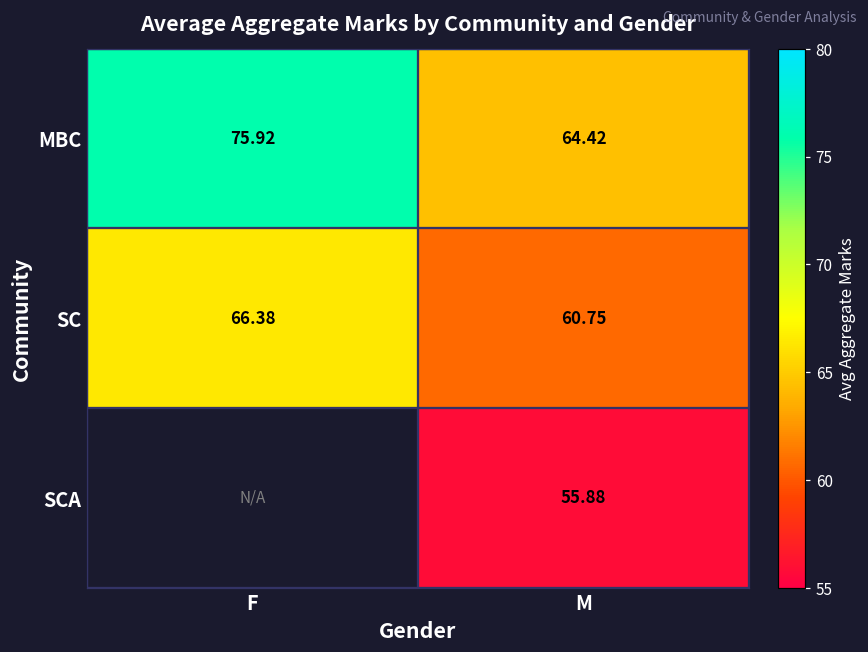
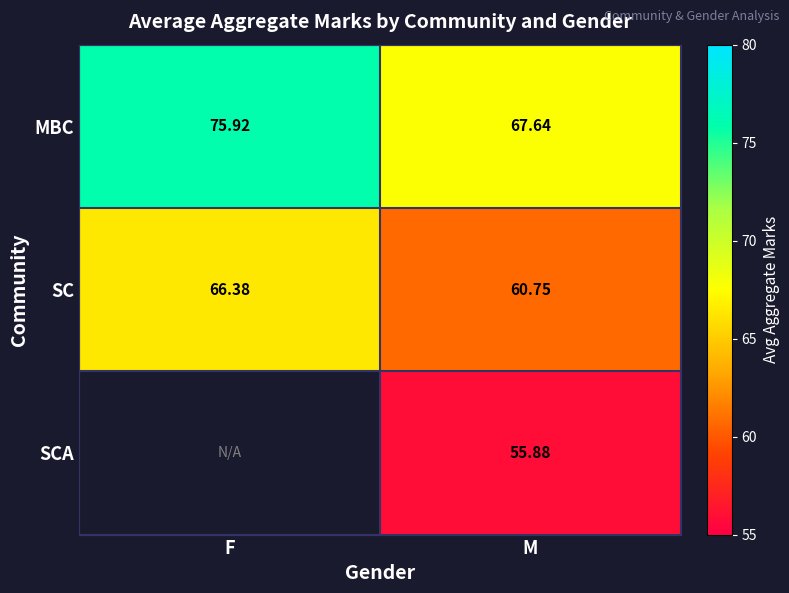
  {
    "MBC": {
      "F": 75.92,
-     "M": 64.42
+     "M": 67.64
    },
    "SC": {
      "F": 66.38,
      "M": 60.75
    },
    "SCA": {
      "M": 55.88
    }
  }
